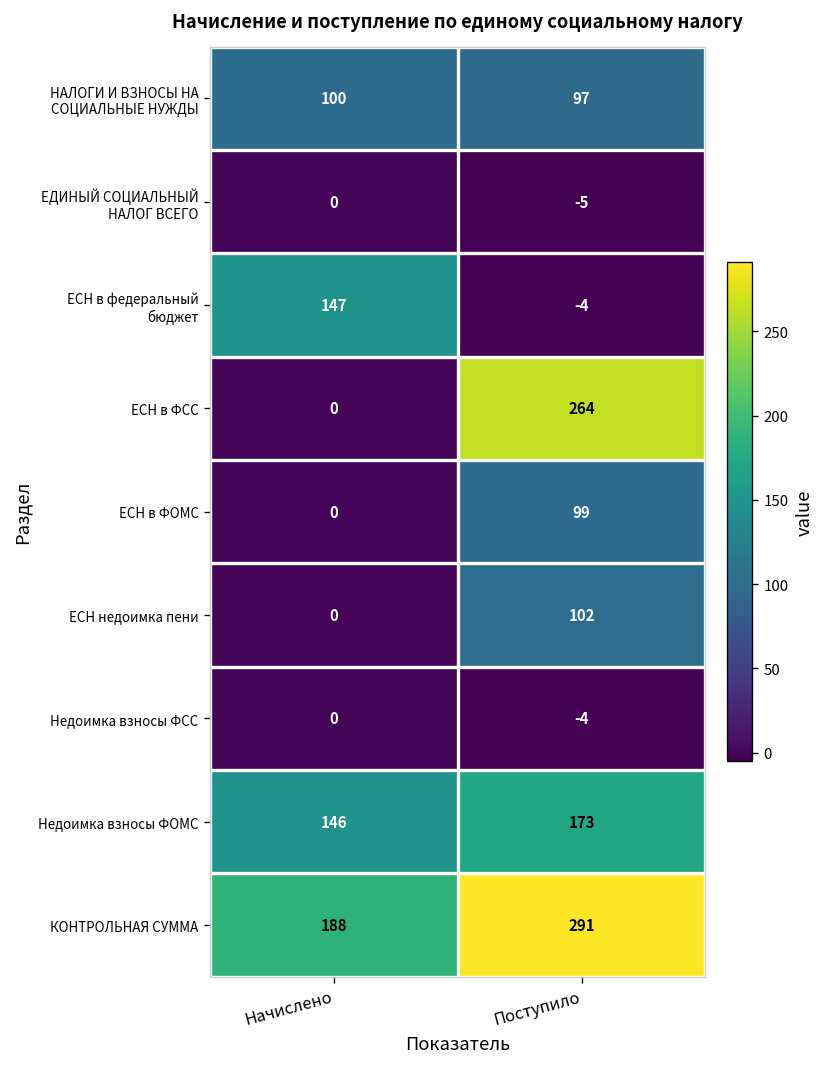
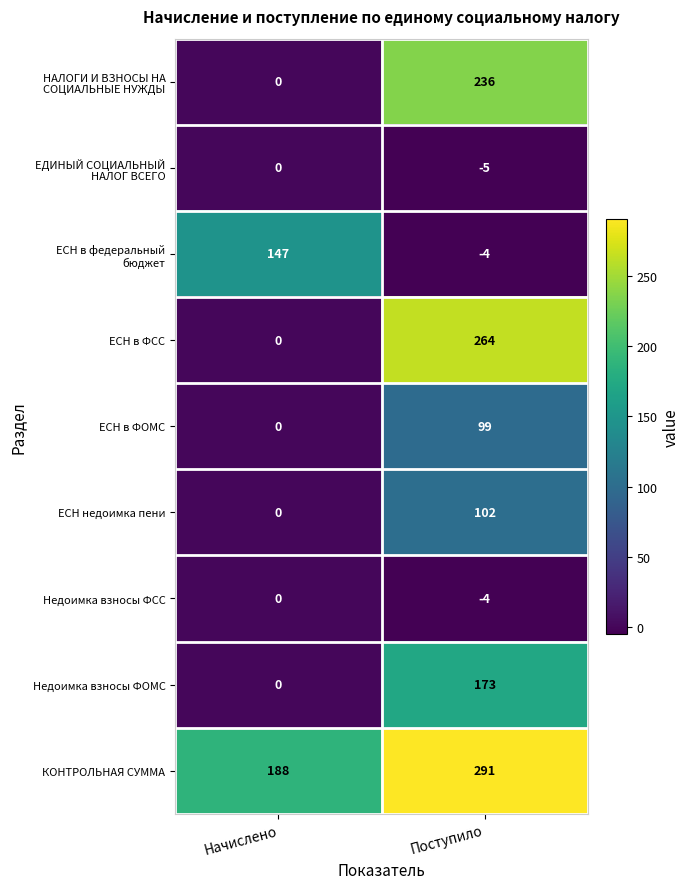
  {
    "НАЛОГИ И ВЗНОСЫ НА СОЦИАЛЬНЫЕ НУЖДЫ": {
-     "Начислено": 100,
-     "Поступило": 97
+     "Начислено": 0,
+     "Поступило": 236
    },
    "ЕДИНЫЙ СОЦИАЛЬНЫЙ НАЛОГ ВСЕГО": {
      "Начислено": 0,
      "Поступило": -5
    },
    "ЕСН в федеральный бюджет": {
      "Начислено": 147,
      "Поступило": -4
    },
    "ЕСН в ФСС": {
      "Начислено": 0,
      "Поступило": 264
    },
    "ЕСН в ФОМС": {
      "Начислено": 0,
      "Поступило": 99
    },
    "ЕСН недоимка пени": {
      "Начислено": 0,
      "Поступило": 102
    },
    "Недоимка взносы ФСС": {
      "Начислено": 0,
      "Поступило": -4
    },
    "Недоимка взносы ФОМС": {
-     "Начислено": 146,
+     "Начислено": 0,
      "Поступило": 173
    },
    "КОНТРОЛЬНАЯ СУММА": {
      "Начислено": 188,
      "Поступило": 291
    }
  }
